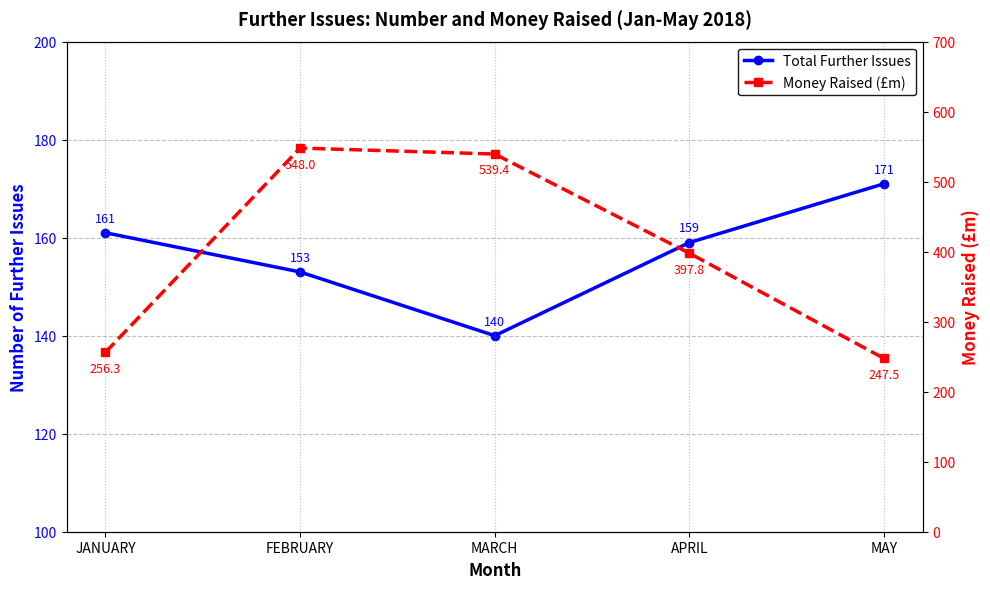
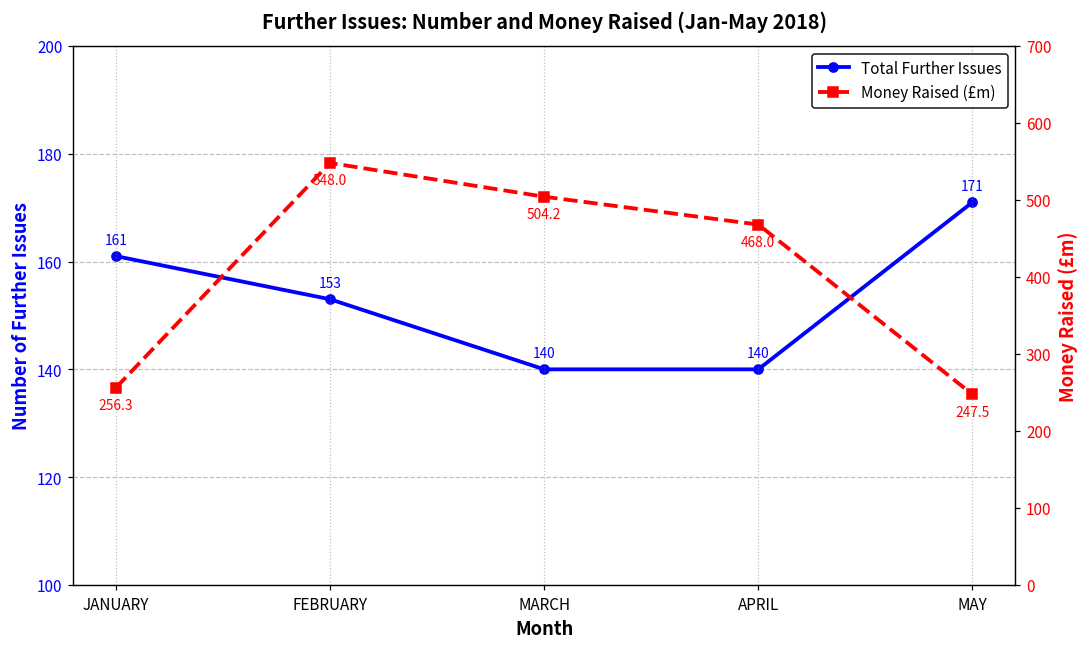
  {
    "Total Further Issues": {
      "JANUARY": 161,
      "FEBRUARY": 153,
      "MARCH": 140,
-     "APRIL": 159,
+     "APRIL": 140,
      "MAY": 171
    },
    "Money Raised (£m)": {
      "JANUARY": 256.3,
      "FEBRUARY": 548.0,
-     "MARCH": 539.4,
-     "APRIL": 397.8,
+     "MARCH": 504.2,
+     "APRIL": 468.0,
      "MAY": 247.5
    }
  }
